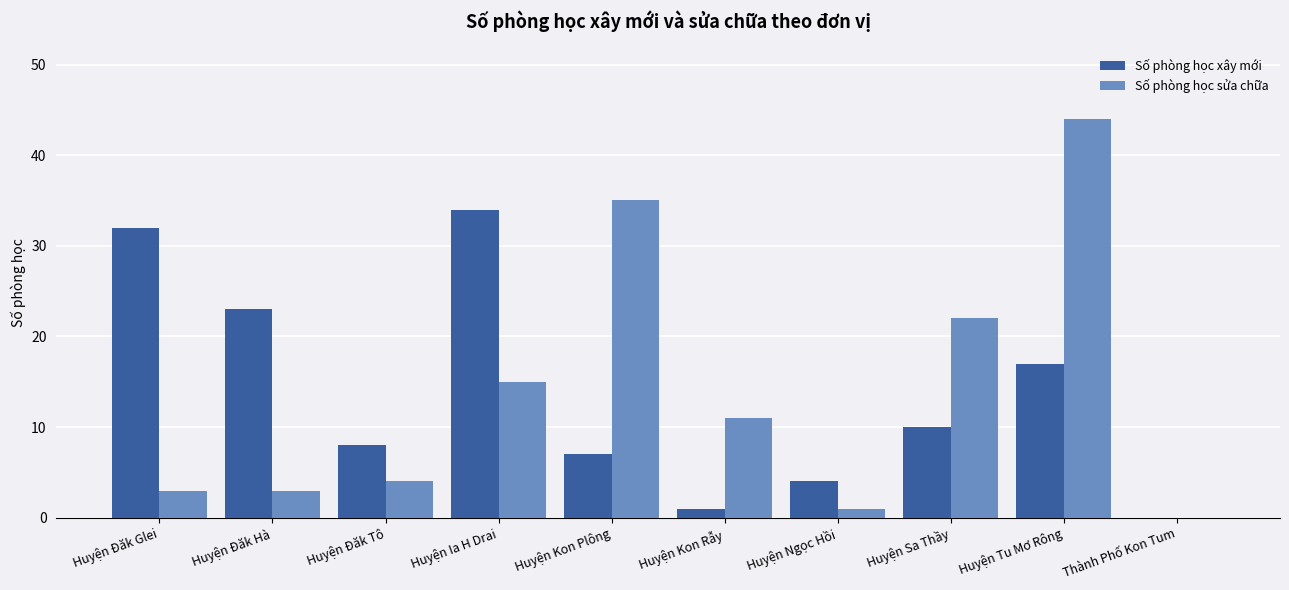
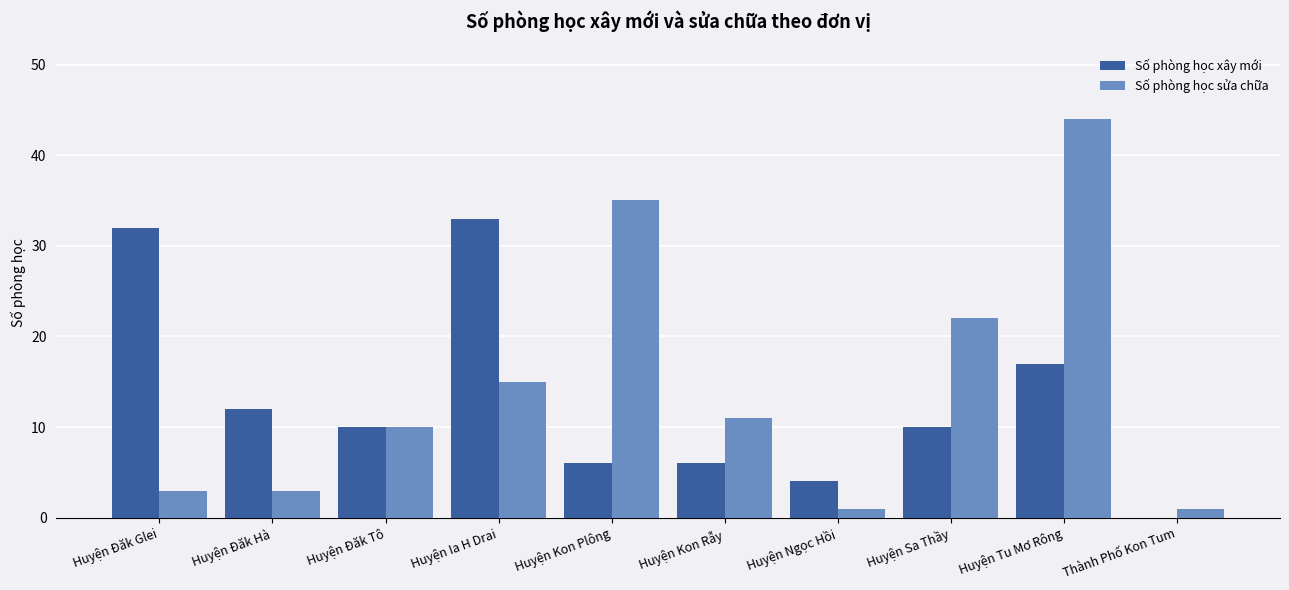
  {
    "Số phòng học xây mới": {
      "Huyện Đăk Glei": 32,
-     "Huyện Đăk Hà": 23,
-     "Huyện Đăk Tô": 8,
-     "Huyện Ia H Drai": 34,
-     "Huyện Kon Plông": 7,
-     "Huyện Kon Rẫy": 1,
+     "Huyện Đăk Hà": 12,
+     "Huyện Đăk Tô": 10,
+     "Huyện Ia H Drai": 33,
+     "Huyện Kon Plông": 6,
+     "Huyện Kon Rẫy": 6,
      "Huyện Ngọc Hồi": 4,
      "Huyện Sa Thầy": 10,
      "Huyện Tu Mơ Rông": 17,
      "Thành Phố Kon Tum": 0
    },
    "Số phòng học sửa chữa": {
      "Huyện Đăk Glei": 3,
      "Huyện Đăk Hà": 3,
-     "Huyện Đăk Tô": 4,
+     "Huyện Đăk Tô": 10,
      "Huyện Ia H Drai": 15,
      "Huyện Kon Plông": 35,
      "Huyện Kon Rẫy": 11,
      "Huyện Ngọc Hồi": 1,
      "Huyện Sa Thầy": 22,
      "Huyện Tu Mơ Rông": 44,
-     "Thành Phố Kon Tum": 0
+     "Thành Phố Kon Tum": 1
    }
  }
